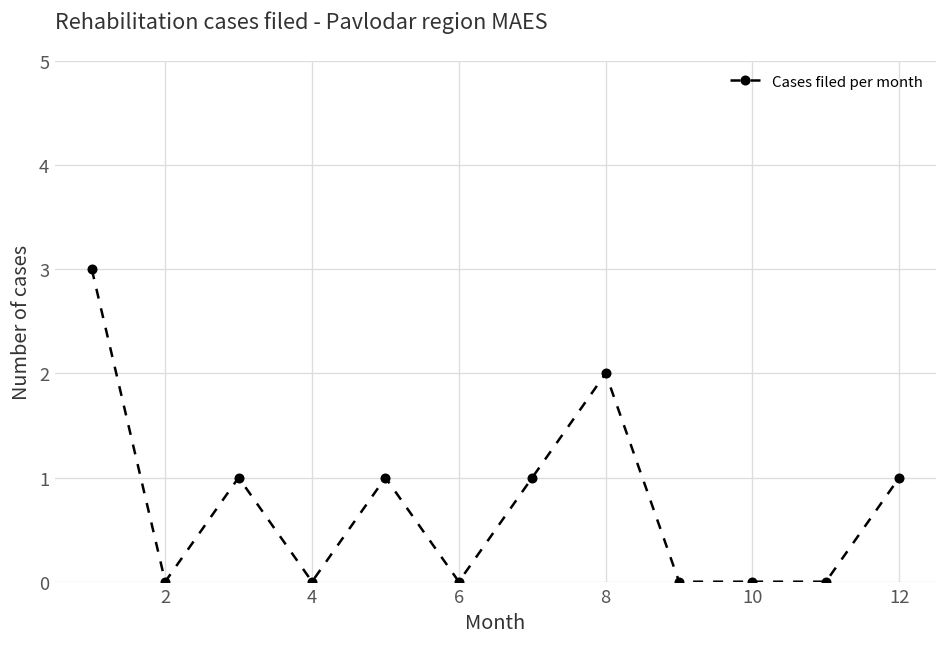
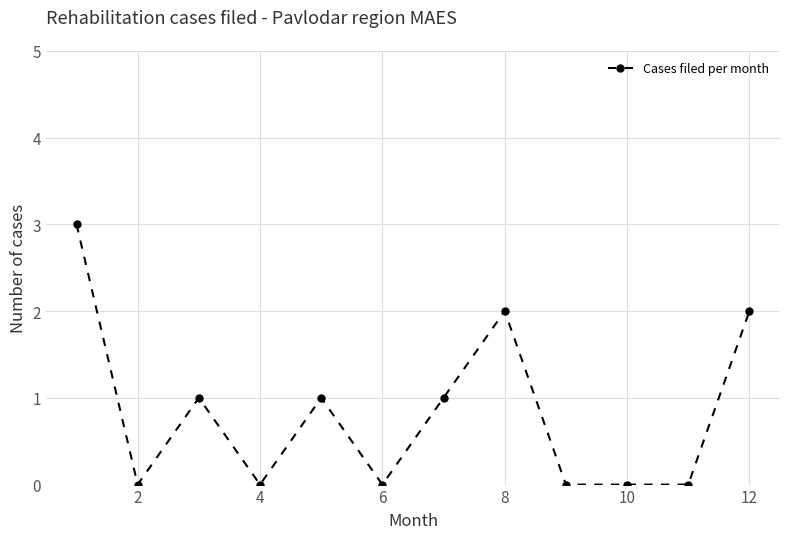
  {
    "2": 0,
    "4": 0,
    "6": 0,
    "8": 2,
    "10": 0,
-   "12": 1
+   "12": 2
  }
